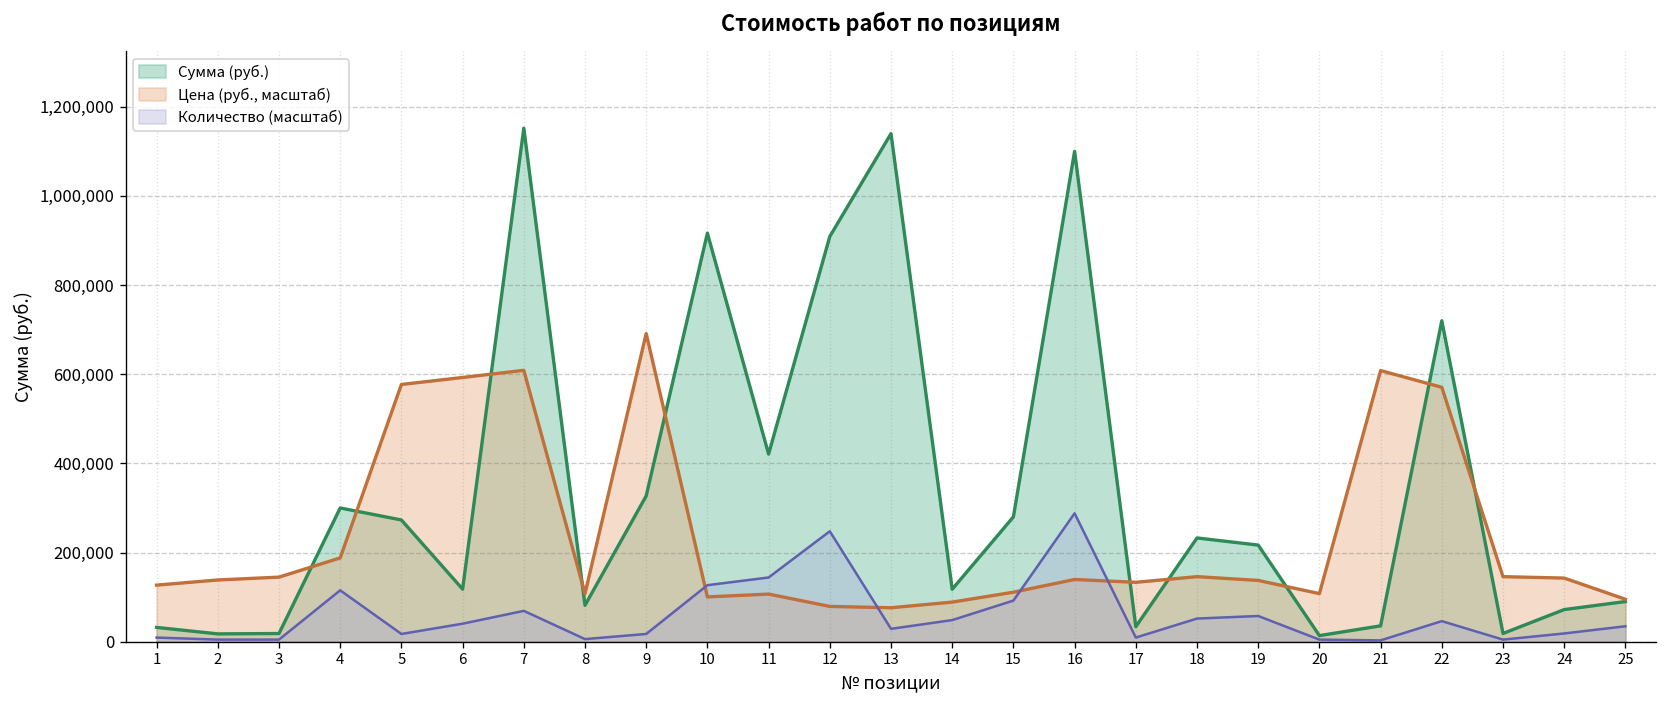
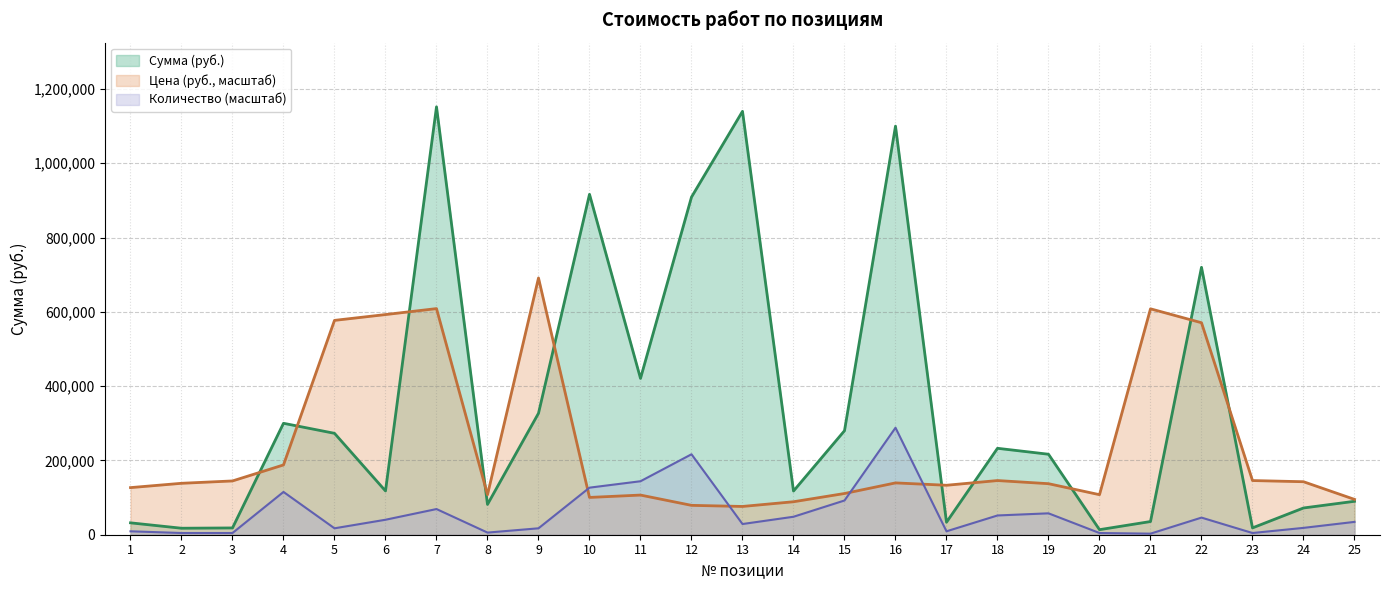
  {
    "Сумма (руб.)": {
      "1": "30,000",
      "2": "20,000",
      "3": "20,000",
      "4": "300,000",
      "5": "270,000",
      "6": "120,000",
      "7": "1,150,000",
      "8": "80,000",
      "9": "330,000",
      "10": "920,000",
      "11": "420,000",
      "12": "910,000",
      "13": "1,140,000",
      "14": "120,000",
      "15": "280,000",
      "16": "1,100,000",
      "17": "30,000",
      "18": "230,000",
      "19": "220,000",
      "20": "10,000",
      "21": "40,000",
      "22": "720,000",
      "23": "20,000",
      "24": "70,000"
    },
    "Цена (руб., масштаб)": {
      "1": "130,000",
      "2": "140,000",
      "3": "140,000",
      "4": "190,000",
      "5": "580,000",
      "6": "590,000",
      "7": "610,000",
      "8": "110,000",
      "9": "690,000",
      "10": "100,000",
      "11": "110,000",
      "12": "80,000",
      "13": "80,000",
      "14": "90,000",
      "15": "110,000",
      "16": "140,000",
      "17": "130,000",
      "18": "150,000",
      "19": "140,000",
      "20": "110,000",
      "21": "610,000",
      "22": "570,000",
      "23": "150,000",
      "24": "140,000"
    },
    "Количество (масштаб)": {
      "1": "10,000",
      "2": "0",
      "3": "0",
      "4": "120,000",
      "5": "20,000",
      "6": "40,000",
      "7": "70,000",
      "8": "10,000",
      "9": "20,000",
      "10": "130,000",
      "11": "140,000",
-     "12": "250,000",
+     "12": "220,000",
      "13": "30,000",
      "14": "50,000",
      "15": "90,000",
      "16": "290,000",
      "17": "10,000",
      "18": "50,000",
      "19": "60,000",
      "20": "0",
      "21": "0",
      "22": "50,000",
      "23": "0",
      "24": "20,000",
      "25": "30,000"
    }
  }
